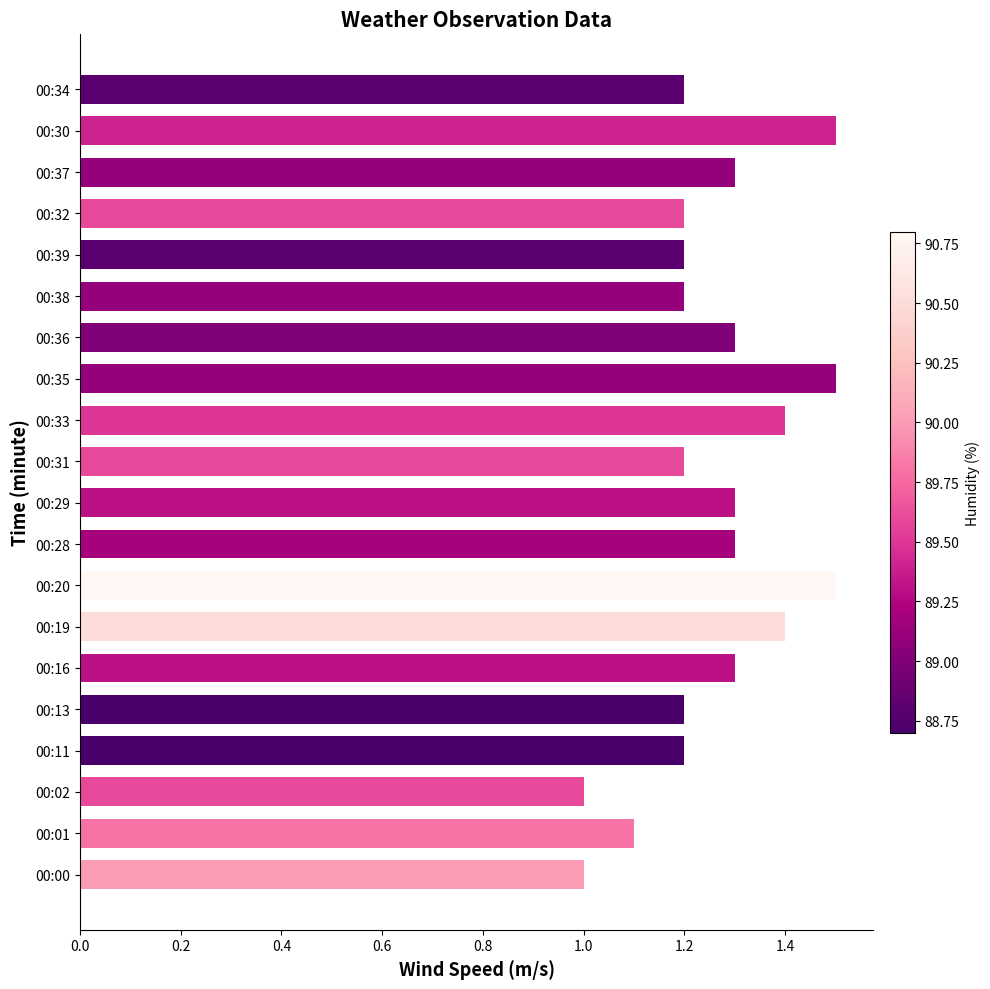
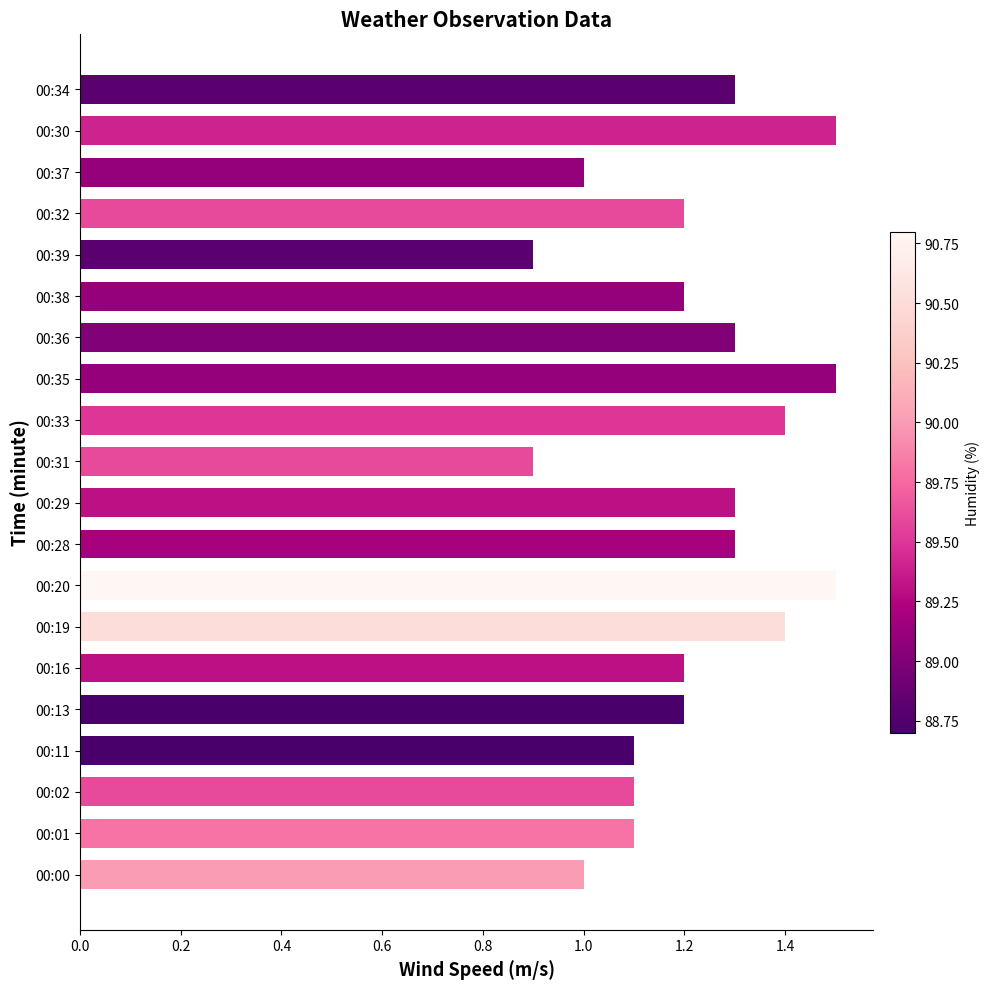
  {
-   "00:34": 1.2,
+   "00:34": 1.3,
    "00:30": 1.5,
-   "00:37": 1.3,
+   "00:37": 1.0,
    "00:32": 1.2,
-   "00:39": 1.2,
+   "00:39": 0.9,
    "00:38": 1.2,
    "00:36": 1.3,
    "00:35": 1.5,
    "00:33": 1.4,
-   "00:31": 1.2,
+   "00:31": 0.9,
    "00:29": 1.3,
    "00:28": 1.3,
    "00:20": 1.5,
    "00:19": 1.4,
-   "00:16": 1.3,
+   "00:16": 1.2,
    "00:13": 1.2,
-   "00:11": 1.2,
-   "00:02": 1.0,
+   "00:11": 1.1,
+   "00:02": 1.1,
    "00:01": 1.1,
    "00:00": 1.0
  }
